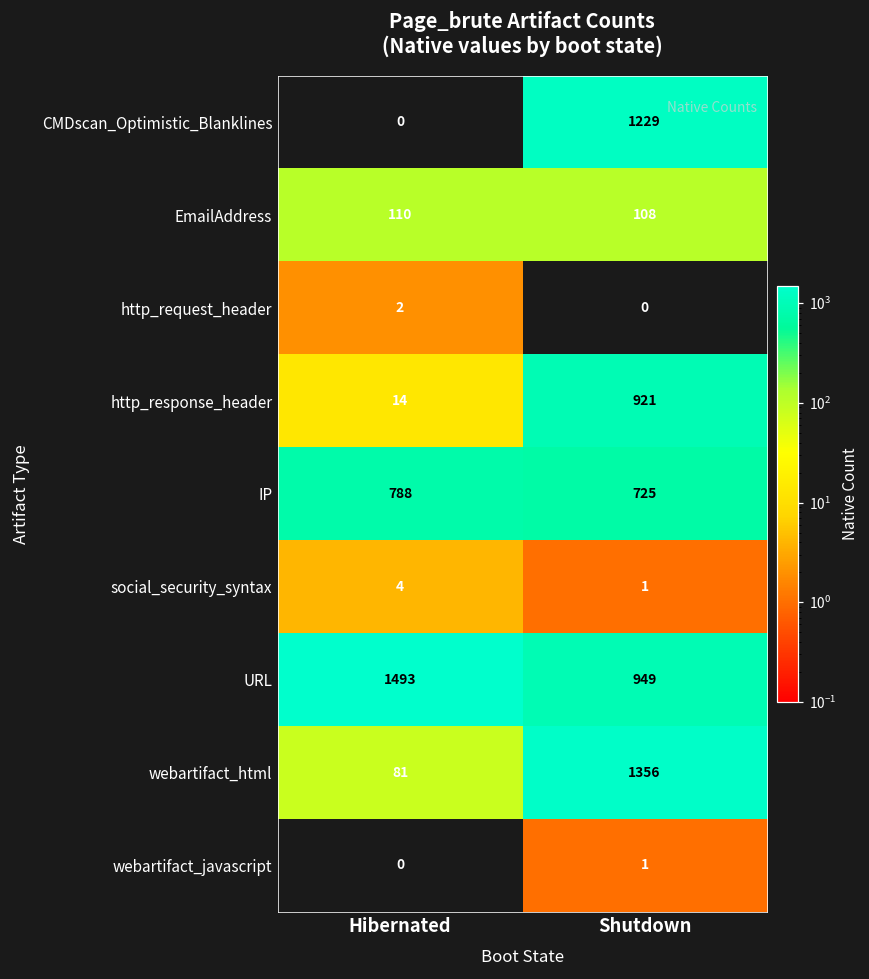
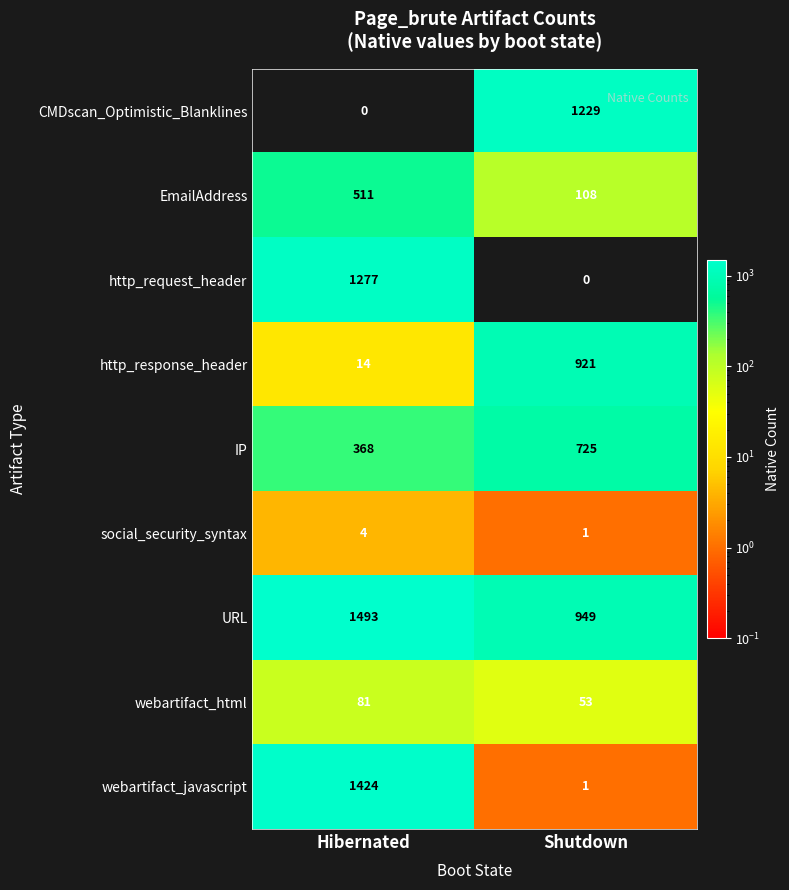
  {
    "CMDscan_Optimistic_Blanklines": {
      "Hibernated": 0
    },
    "EmailAddress": {
-     "Hibernated": 110,
+     "Hibernated": 511,
      "Shutdown": 108
    },
    "http_request_header": {
-     "Hibernated": 2,
+     "Hibernated": 1277,
      "Shutdown": 0
    },
    "http_response_header": {
      "Hibernated": 14,
      "Shutdown": 921
    },
    "IP": {
-     "Hibernated": 788,
+     "Hibernated": 368,
      "Shutdown": 725
    },
    "social_security_syntax": {
      "Hibernated": 4,
      "Shutdown": 1
    },
    "URL": {
      "Hibernated": 1493,
      "Shutdown": 949
    },
    "webartifact_html": {
      "Hibernated": 81,
-     "Shutdown": 1356
+     "Shutdown": 53
    },
    "webartifact_javascript": {
-     "Hibernated": 0,
+     "Hibernated": 1424,
      "Shutdown": 1
    }
  }
